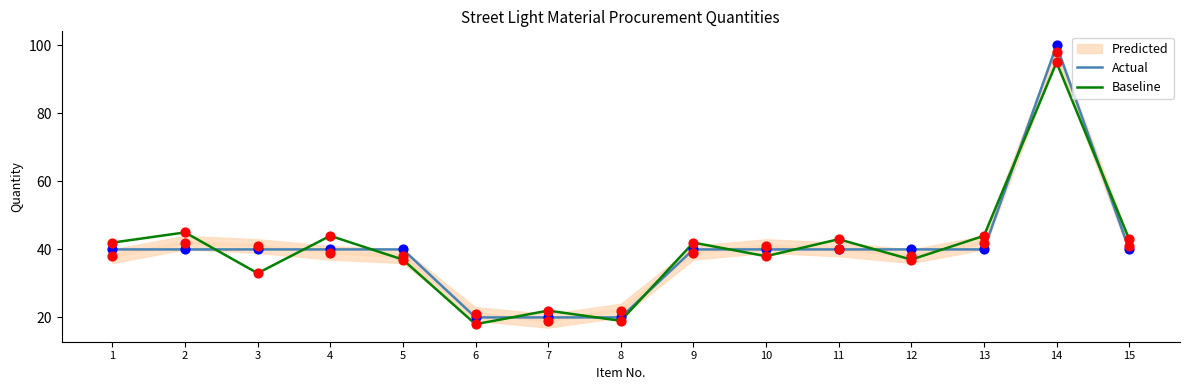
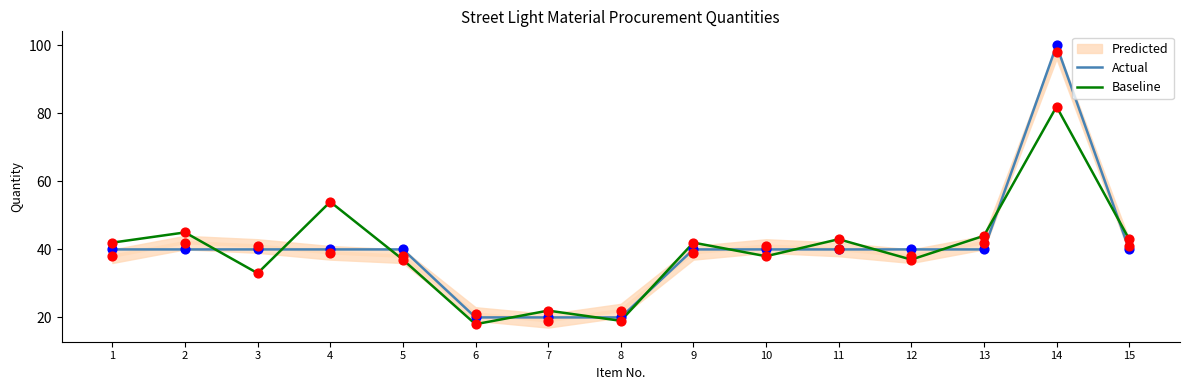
  {
    "Actual": {
      "2": 40,
      "3": 40,
      "4": 40,
      "6": 20,
      "7": 20,
      "8": 20,
      "9": 40,
      "10": 40,
      "13": 40,
      "15": 40
    },
    "Baseline": {
      "1": 42,
      "2": 45,
      "3": 33,
-     "4": 44,
+     "4": 54,
      "5": 37,
      "6": 18,
      "7": 22,
      "8": 19,
      "9": 42,
      "10": 38,
      "11": 43,
      "12": 37,
-     "14": 95
+     "14": 82
    }
  }
